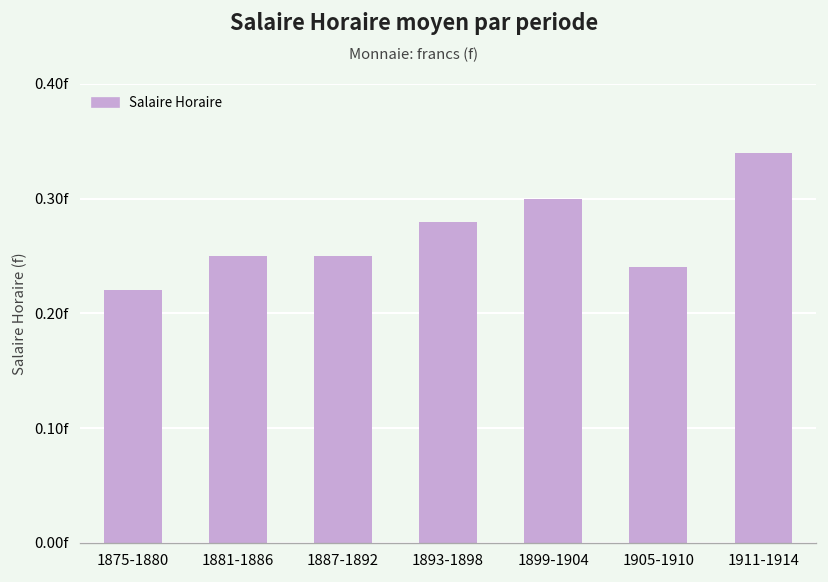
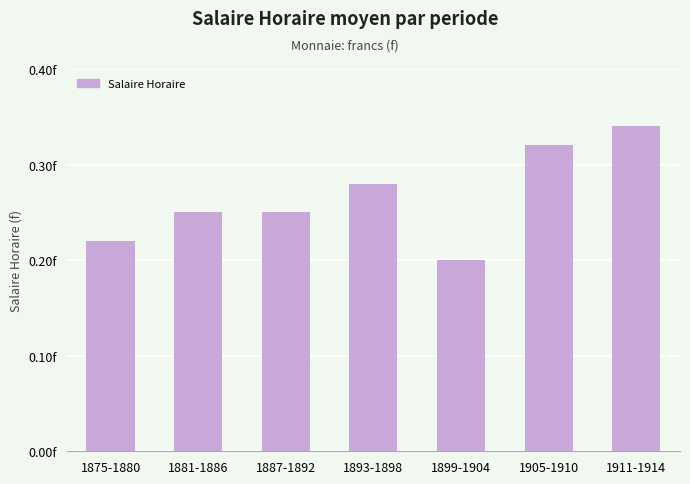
  {
    "1875-1880": "0.22f",
    "1881-1886": "0.25f",
    "1887-1892": "0.25f",
    "1893-1898": "0.28f",
-   "1899-1904": "0.3f",
-   "1905-1910": "0.24f",
+   "1899-1904": "0.2f",
+   "1905-1910": "0.32f",
    "1911-1914": "0.34f"
  }
